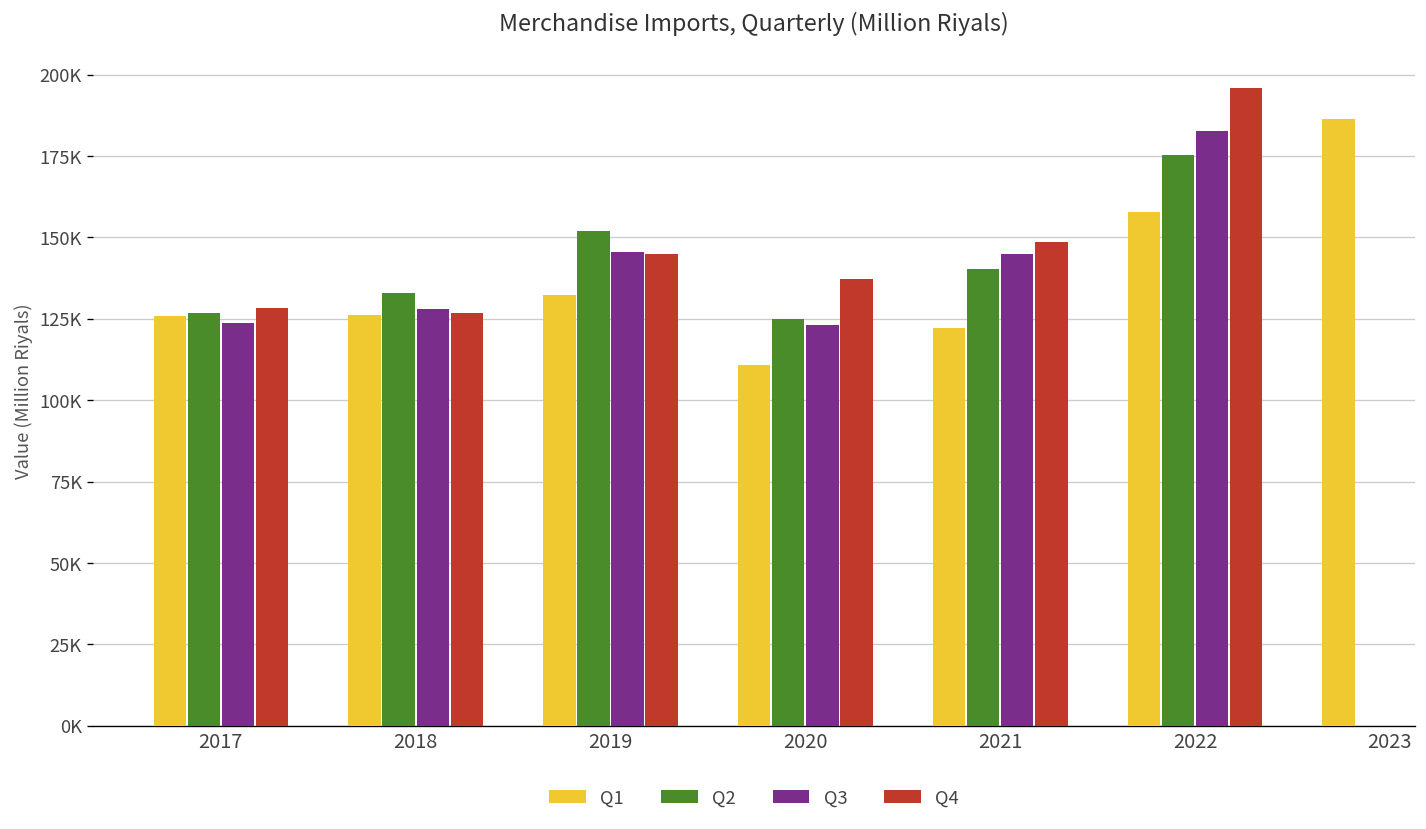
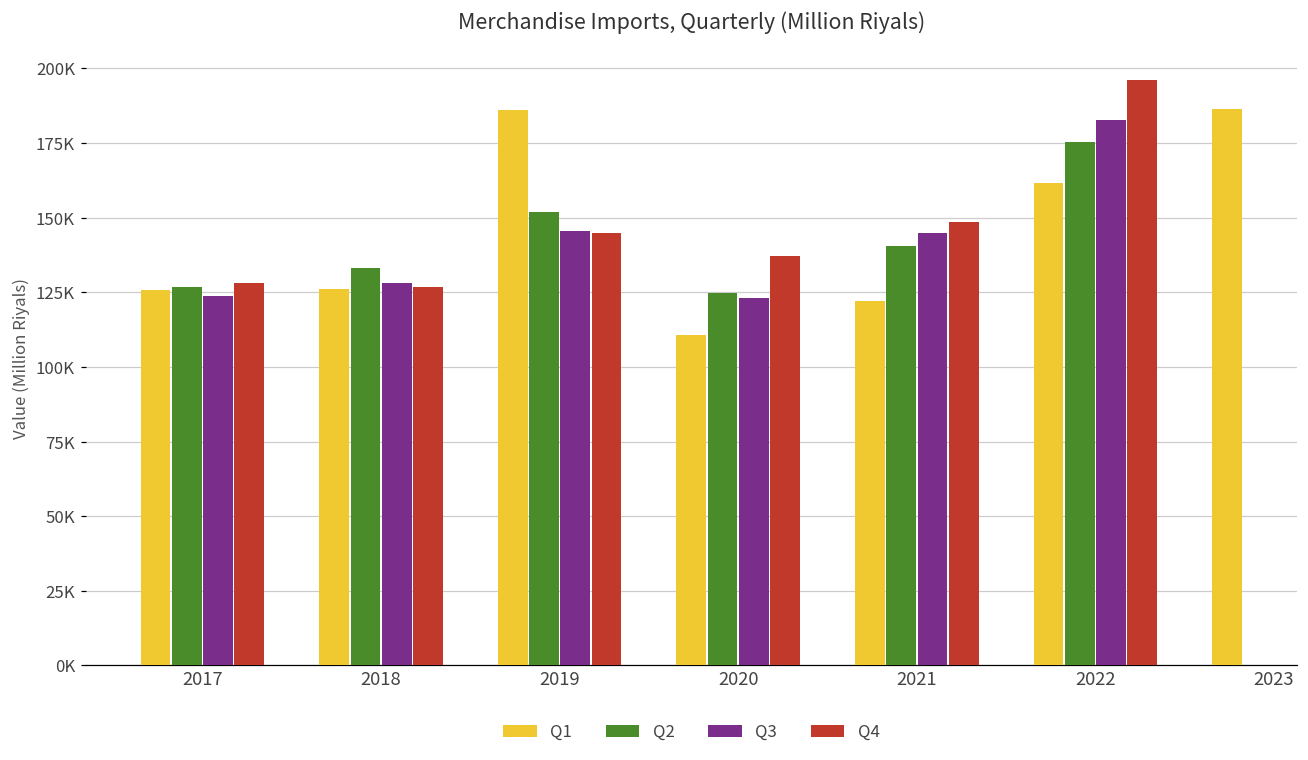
  {
    "Q1": {
      "2017": 126000,
      "2018": 126000,
-     "2019": 132000,
+     "2019": 186000,
      "2020": 111000,
      "2021": 122000,
-     "2022": 158000,
+     "2022": 162000,
      "2023": 186000
    }
  }
